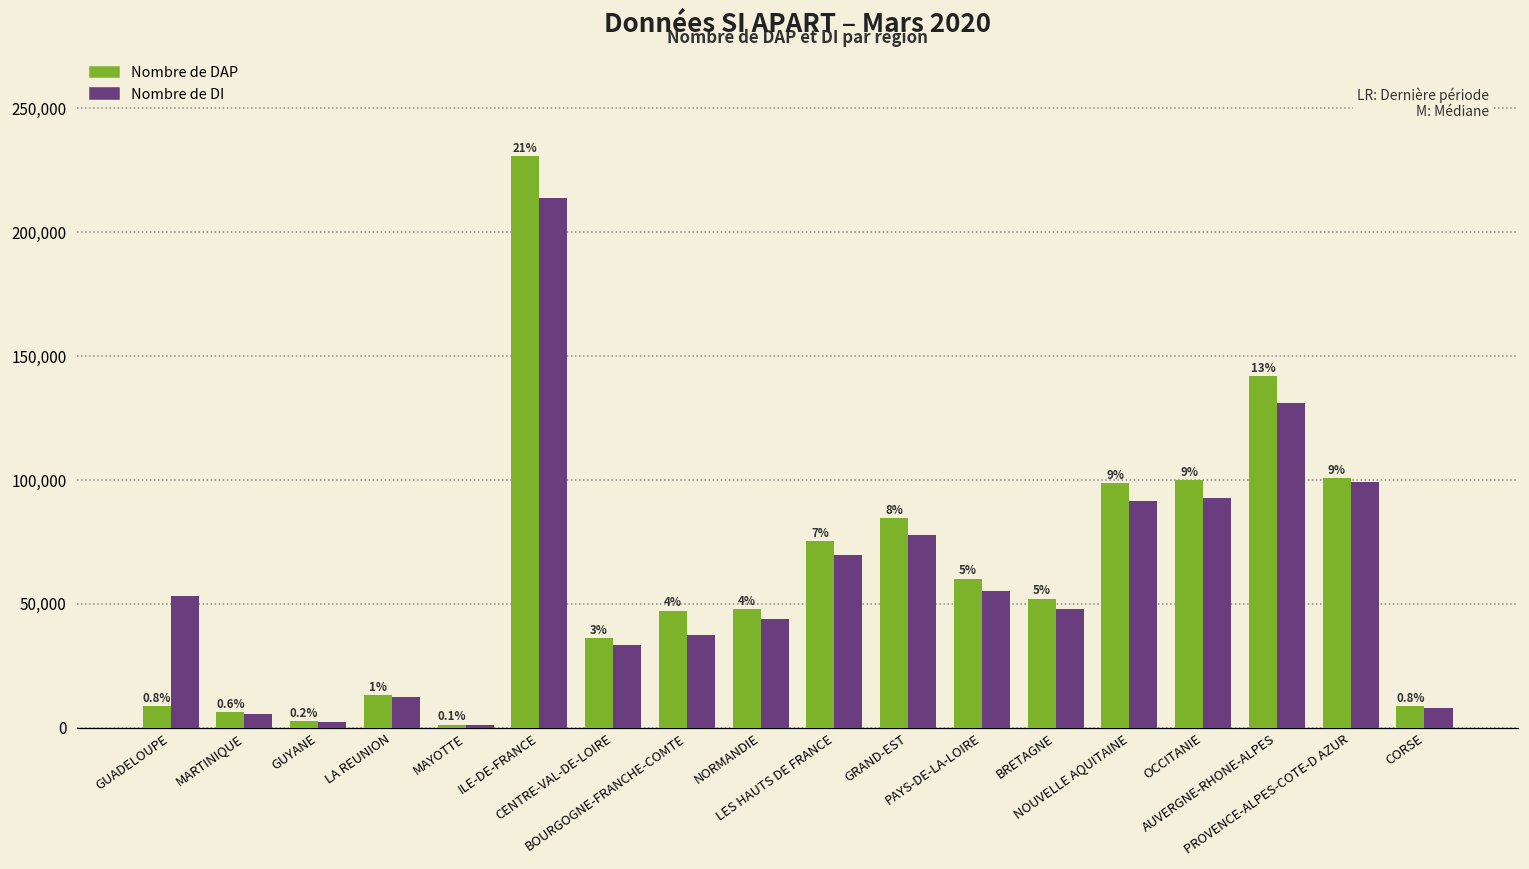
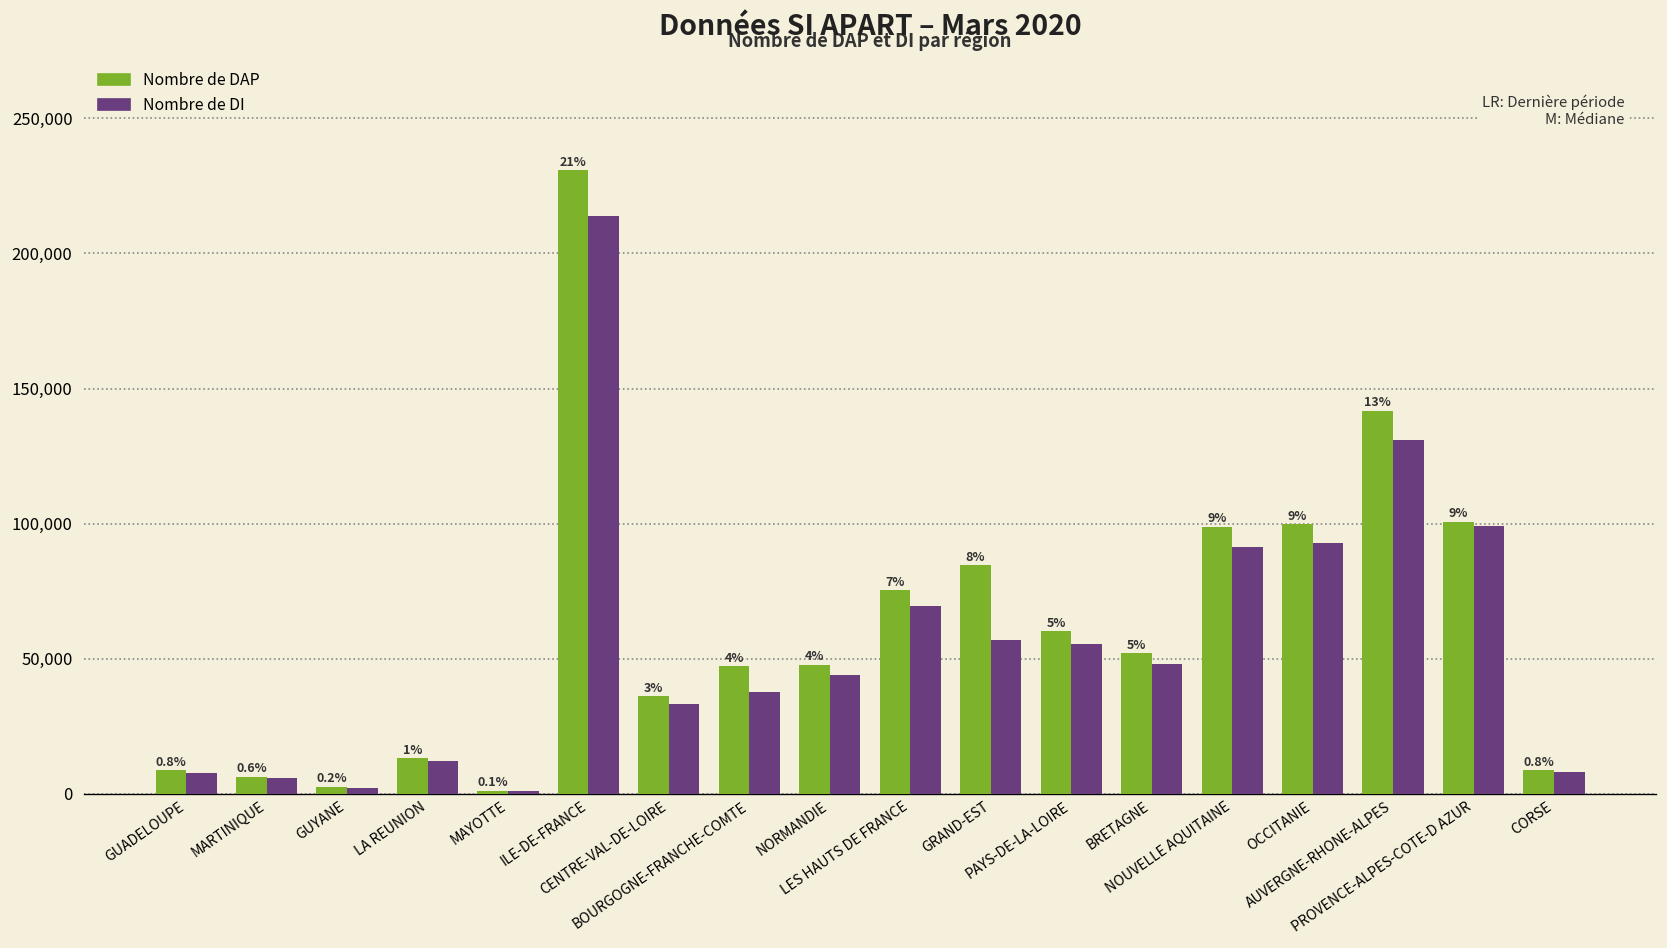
  {
    "Nombre de DI": {
-     "GUADELOUPE": "53,000",
+     "GUADELOUPE": "8,000",
      "MARTINIQUE": "6,000",
      "GUYANE": "2,000",
      "LA REUNION": "12,000",
      "ILE-DE-FRANCE": "214,000",
      "CENTRE-VAL-DE-LOIRE": "33,000",
      "BOURGOGNE-FRANCHE-COMTE": "38,000",
      "NORMANDIE": "44,000",
      "LES HAUTS DE FRANCE": "70,000",
-     "GRAND-EST": "78,000",
+     "GRAND-EST": "57,000",
      "PAYS-DE-LA-LOIRE": "55,000",
      "BRETAGNE": "48,000",
      "NOUVELLE AQUITAINE": "91,000",
      "OCCITANIE": "93,000",
      "AUVERGNE-RHONE-ALPES": "131,000",
      "PROVENCE-ALPES-COTE-D AZUR": "99,000",
      "CORSE": "8,000"
    }
  }
